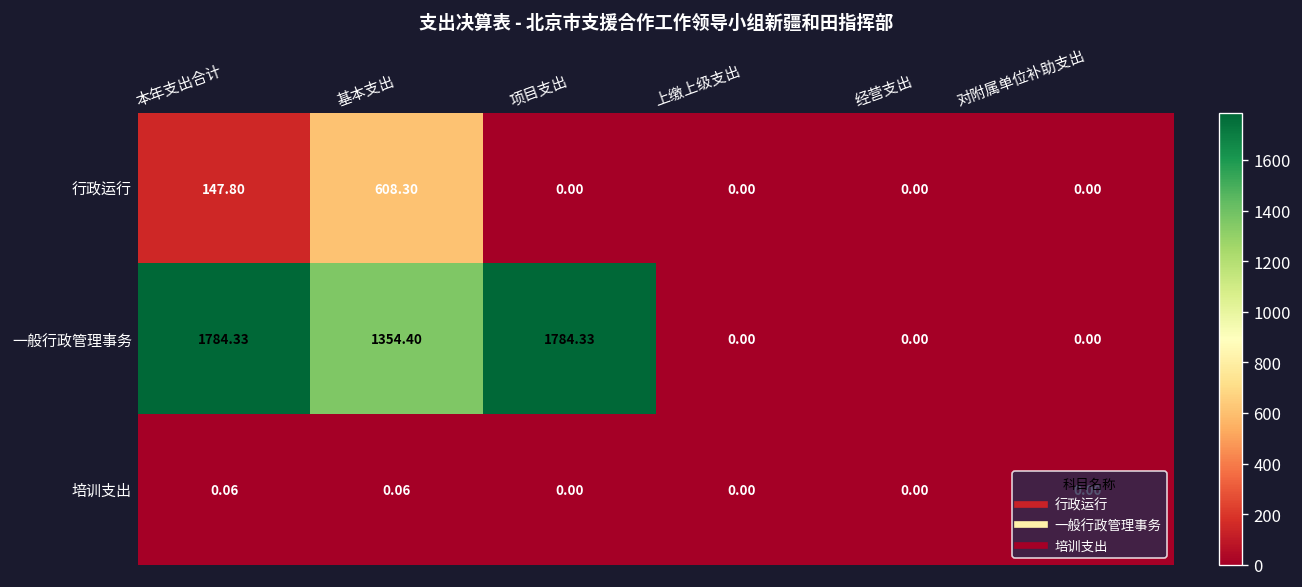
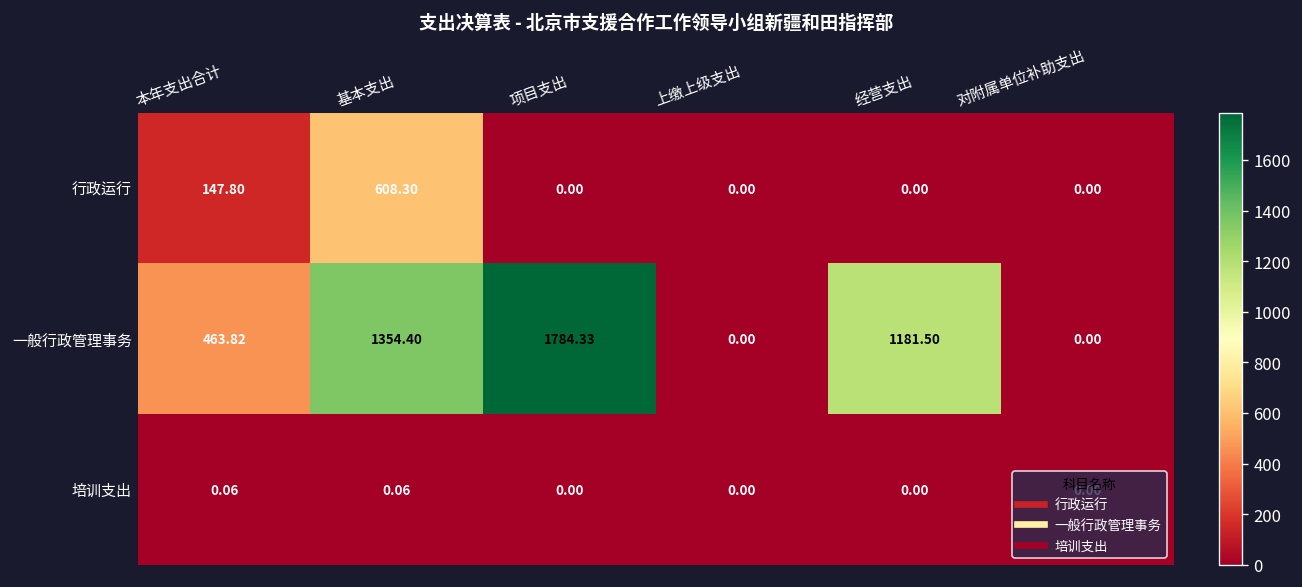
  {
    "行政运行": {
      "本年支出合计": 147.80,
      "基本支出": 608.30,
      "项目支出": 0.00,
      "上缴上级支出": 0.00,
      "经营支出": 0.00,
      "对附属单位补助支出": 0.00
    },
    "一般行政管理事务": {
-     "本年支出合计": 1784.33,
+     "本年支出合计": 463.82,
      "基本支出": 1354.40,
      "项目支出": 1784.33,
      "上缴上级支出": 0.00,
-     "经营支出": 0.00,
+     "经营支出": 1181.50,
      "对附属单位补助支出": 0.00
    },
    "培训支出": {
      "本年支出合计": 0.06,
      "基本支出": 0.06,
      "项目支出": 0.00,
      "上缴上级支出": 0.00,
      "经营支出": 0.00
    }
  }
